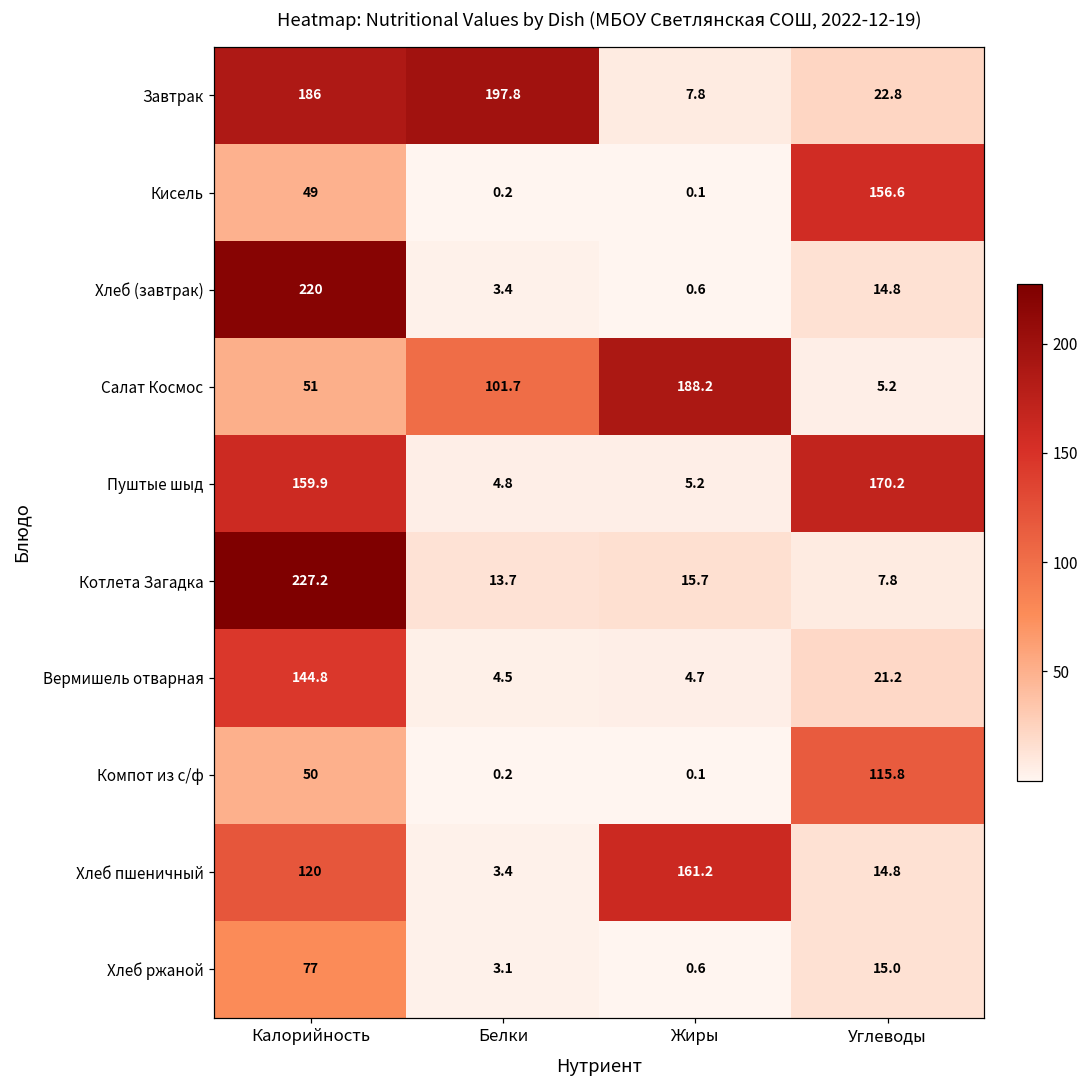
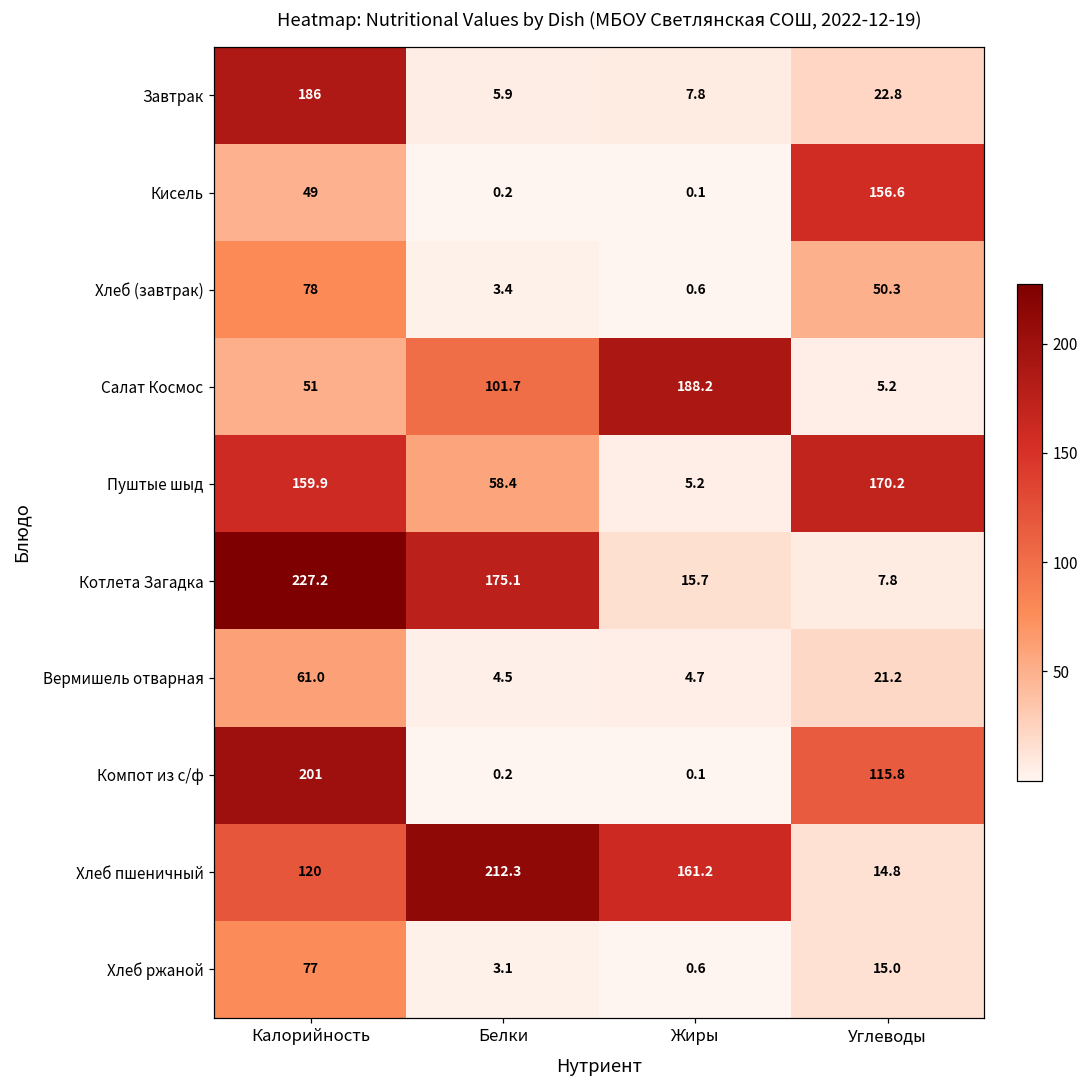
  {
    "Завтрак": {
      "Калорийность": 186,
-     "Белки": 197.8,
+     "Белки": 5.9,
      "Жиры": 7.8,
      "Углеводы": 22.8
    },
    "Кисель": {
      "Калорийность": 49,
      "Белки": 0.2,
      "Жиры": 0.1,
      "Углеводы": 156.6
    },
    "Хлеб (завтрак)": {
-     "Калорийность": 220,
+     "Калорийность": 78,
      "Белки": 3.4,
      "Жиры": 0.6,
-     "Углеводы": 14.8
+     "Углеводы": 50.3
    },
    "Салат Космос": {
      "Калорийность": 51,
      "Белки": 101.7,
      "Жиры": 188.2,
      "Углеводы": 5.2
    },
    "Пуштые шыд": {
      "Калорийность": 159.9,
-     "Белки": 4.8,
+     "Белки": 58.4,
      "Жиры": 5.2,
      "Углеводы": 170.2
    },
    "Котлета Загадка": {
      "Калорийность": 227.2,
-     "Белки": 13.7,
+     "Белки": 175.1,
      "Жиры": 15.7,
      "Углеводы": 7.8
    },
    "Вермишель отварная": {
-     "Калорийность": 144.8,
+     "Калорийность": 61.0,
      "Белки": 4.5,
      "Жиры": 4.7,
      "Углеводы": 21.2
    },
    "Компот из с/ф": {
-     "Калорийность": 50,
+     "Калорийность": 201,
      "Белки": 0.2,
      "Жиры": 0.1,
      "Углеводы": 115.8
    },
    "Хлеб пшеничный": {
      "Калорийность": 120,
-     "Белки": 3.4,
+     "Белки": 212.3,
      "Жиры": 161.2,
      "Углеводы": 14.8
    },
    "Хлеб ржаной": {
      "Калорийность": 77,
      "Белки": 3.1,
      "Жиры": 0.6,
      "Углеводы": 15.0
    }
  }
